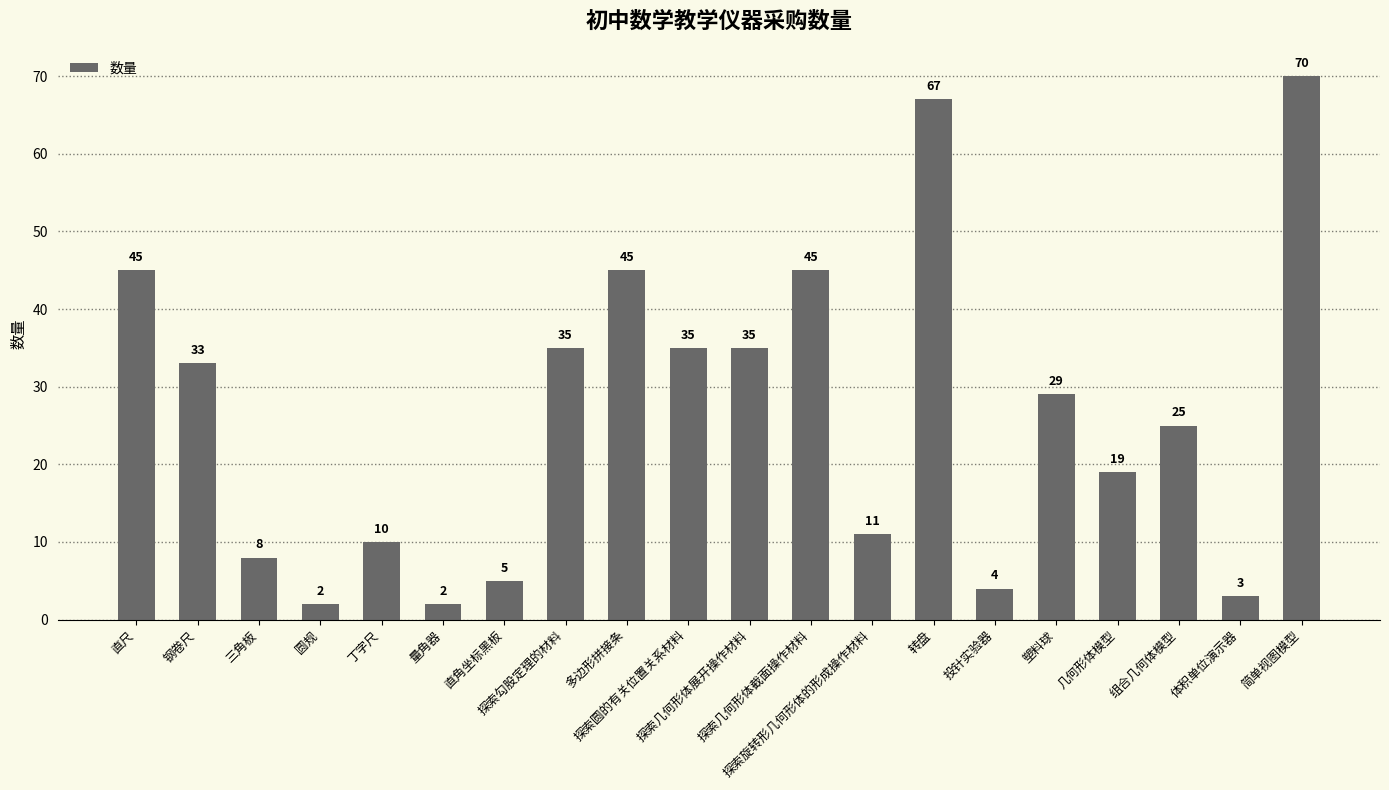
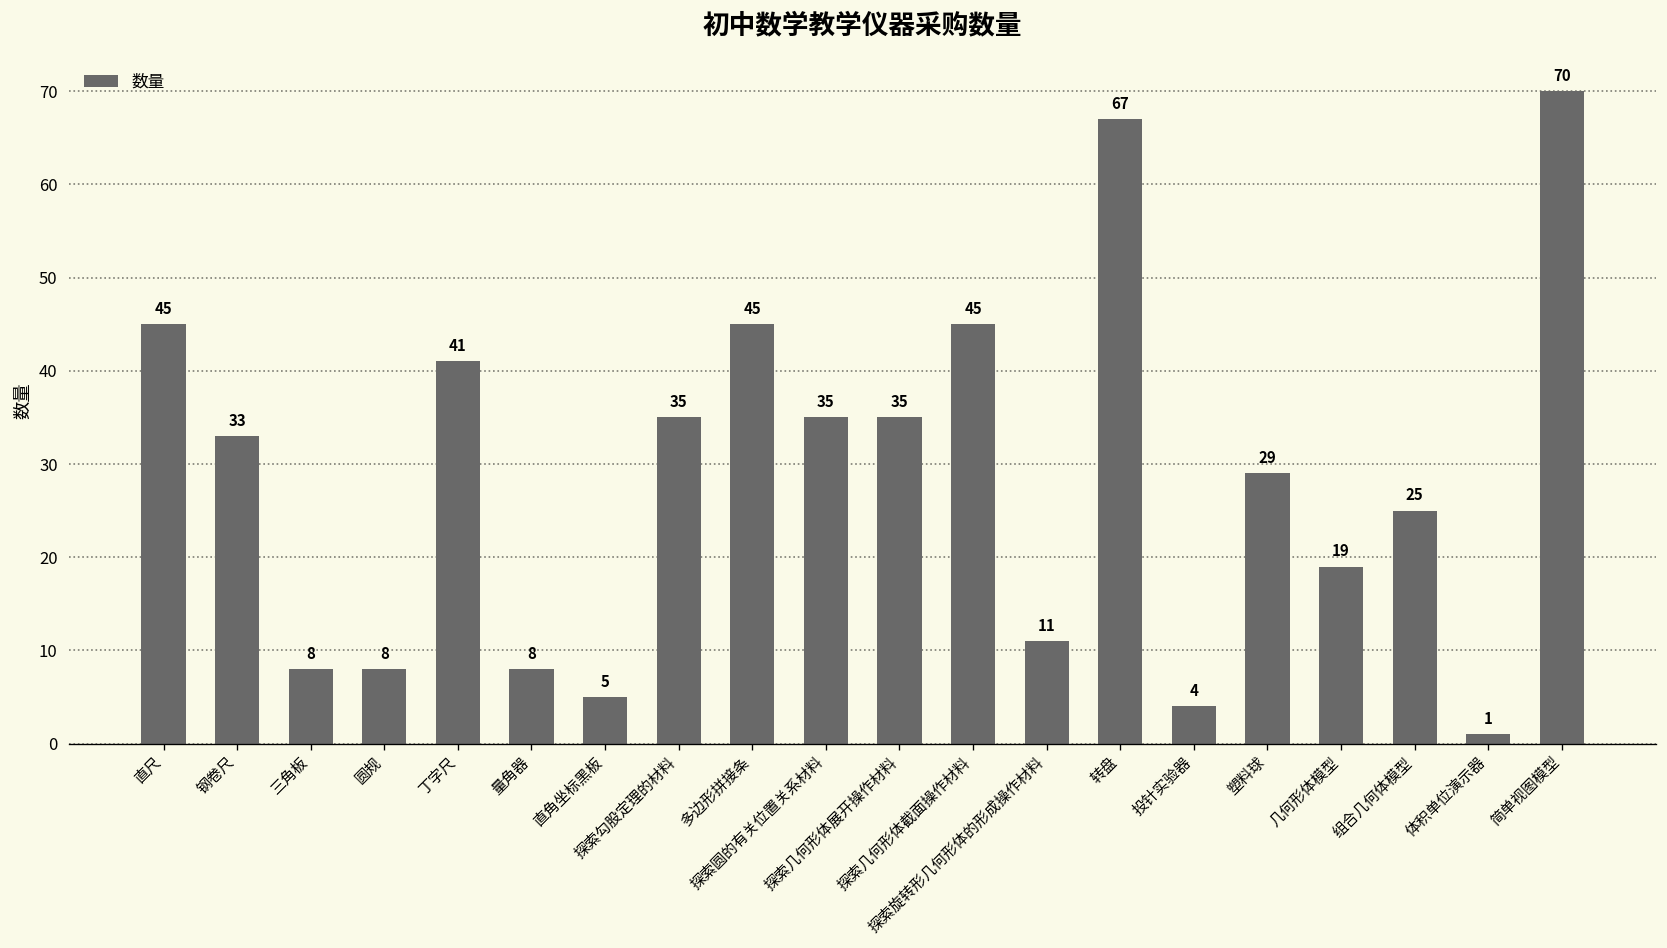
  {
    "直尺": 45,
    "钢卷尺": 33,
    "三角板": 8,
-   "圆规": 2,
-   "丁字尺": 10,
-   "量角器": 2,
+   "圆规": 8,
+   "丁字尺": 41,
+   "量角器": 8,
    "直角坐标黑板": 5,
    "探索勾股定理的材料": 35,
    "多边形拼接条": 45,
    "探索圆的有关位置关系材料": 35,
    "探索几何形体展开操作材料": 35,
    "探索几何形体截面操作材料": 45,
    "探索旋转形几何形体的形成操作材料": 11,
    "转盘": 67,
    "投针实验器": 4,
    "塑料球": 29,
    "几何形体模型": 19,
    "组合几何体模型": 25,
-   "体积单位演示器": 3,
+   "体积单位演示器": 1,
    "简单视图模型": 70
  }
